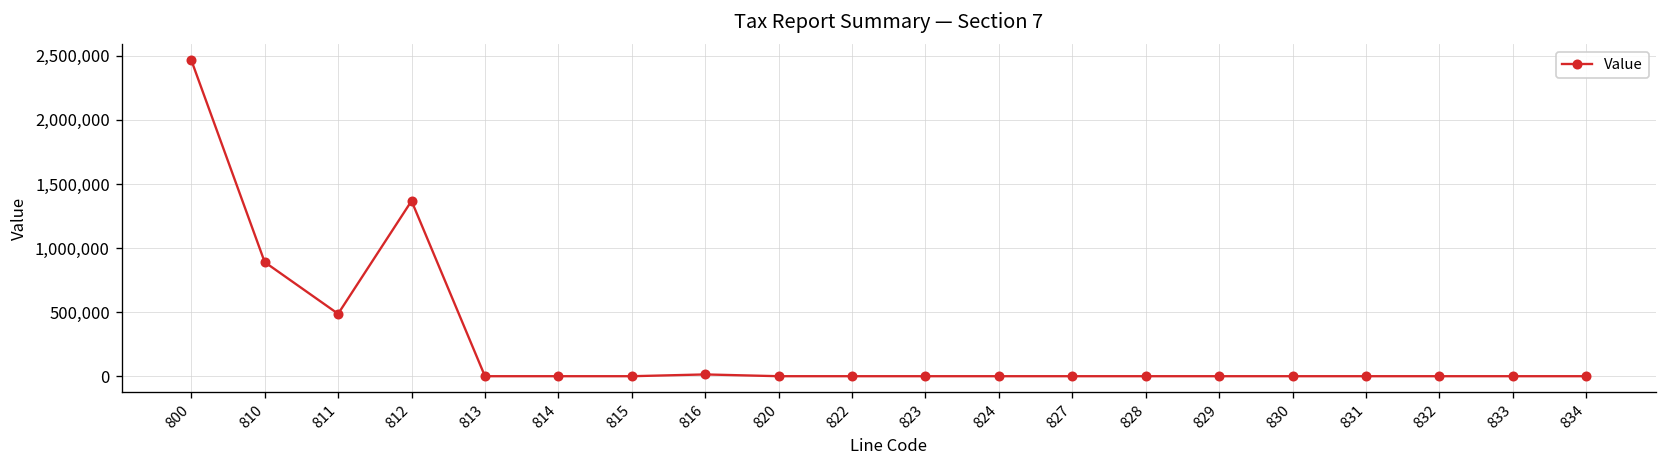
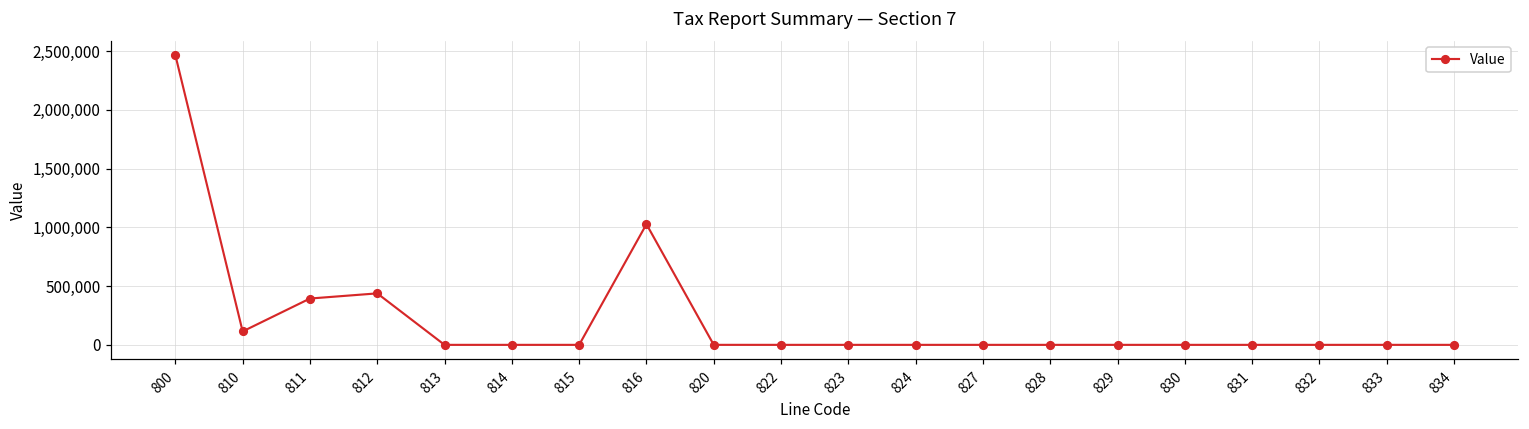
  {
    "800": "2,470,000",
-   "810": "890,000",
-   "811": "490,000",
-   "812": "1,370,000",
+   "810": "110,000",
+   "811": "390,000",
+   "812": "440,000",
    "813": "0",
    "814": "0",
    "815": "0",
-   "816": "10,000",
+   "816": "1,030,000",
    "820": "0",
    "822": "0",
    "823": "0",
    "824": "0",
    "827": "0",
    "828": "0",
    "829": "0",
    "830": "0",
    "831": "0",
    "832": "0",
    "833": "0",
    "834": "0"
  }
